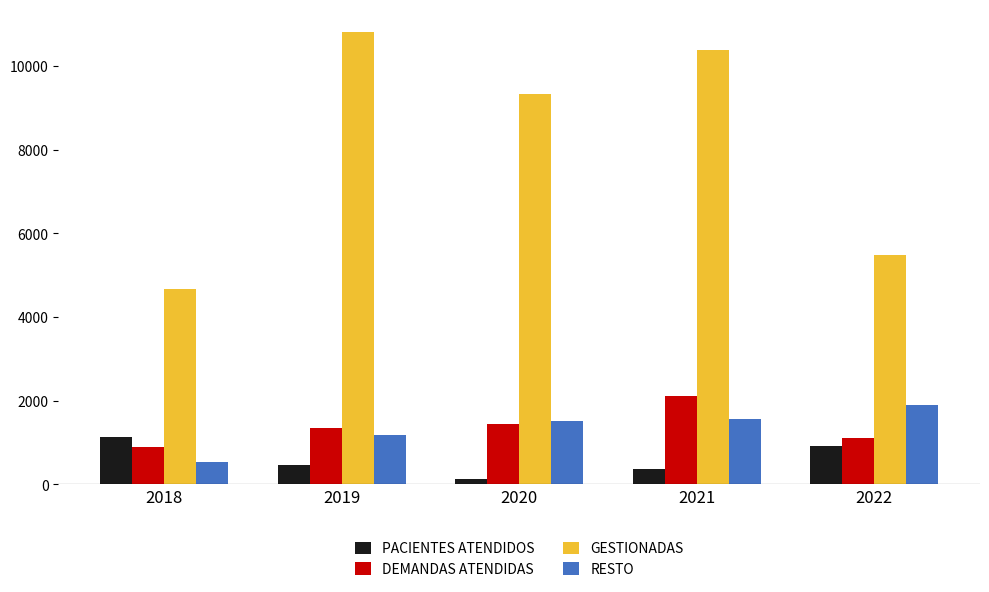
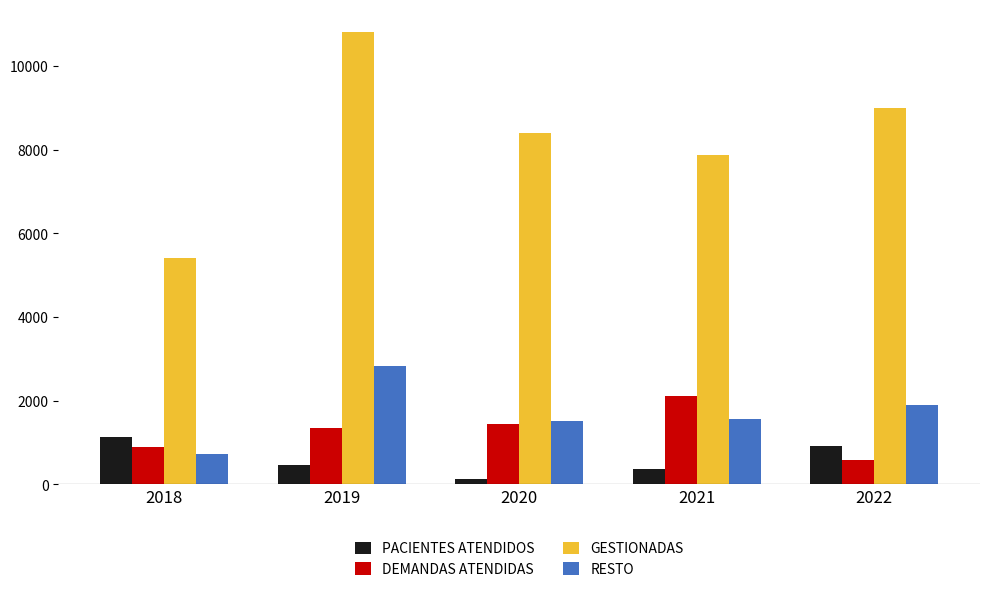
  {
    "PACIENTES ATENDIDOS": {
      "2018": 1100,
      "2019": 500,
      "2020": 100,
      "2021": 400,
      "2022": 900
    },
    "DEMANDAS ATENDIDAS": {
      "2018": 900,
      "2019": 1300,
      "2020": 1400,
      "2021": 2100,
-     "2022": 1100
+     "2022": 600
    },
    "GESTIONADAS": {
-     "2018": 4700,
+     "2018": 5400,
      "2019": 10800,
-     "2020": 9300,
-     "2021": 10400,
-     "2022": 5500
+     "2020": 8400,
+     "2021": 7900,
+     "2022": 9000
    },
    "RESTO": {
-     "2018": 500,
-     "2019": 1200,
+     "2018": 700,
+     "2019": 2800,
      "2020": 1500,
      "2021": 1600,
      "2022": 1900
    }
  }
